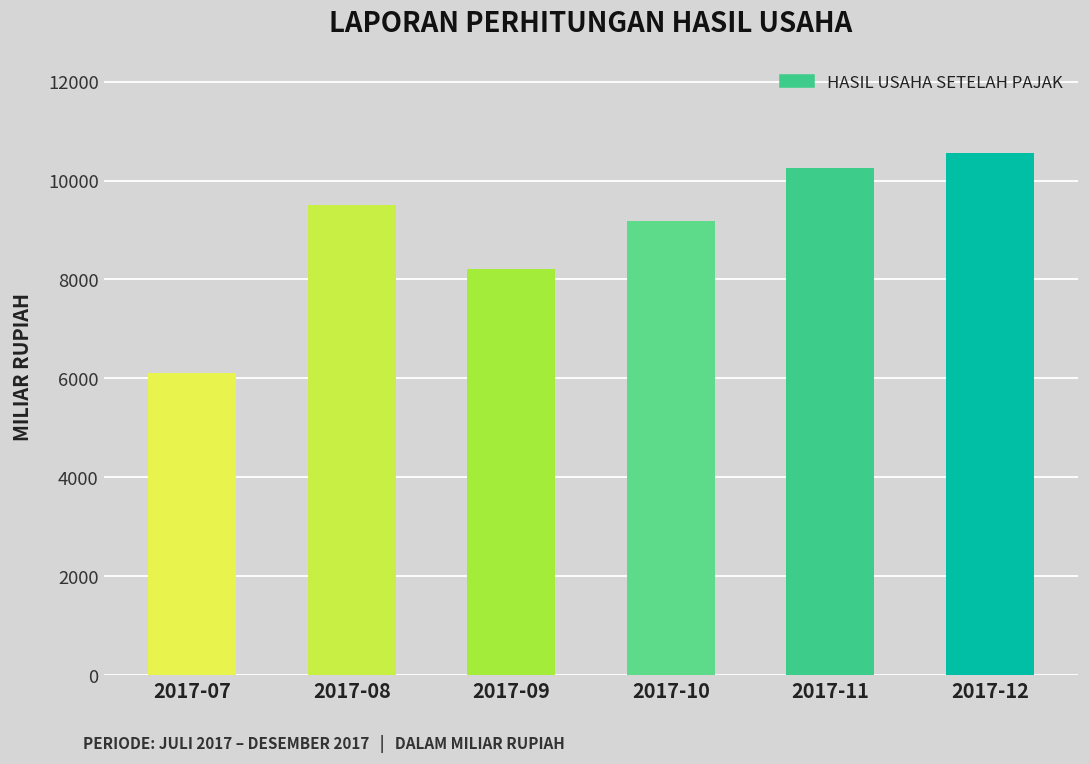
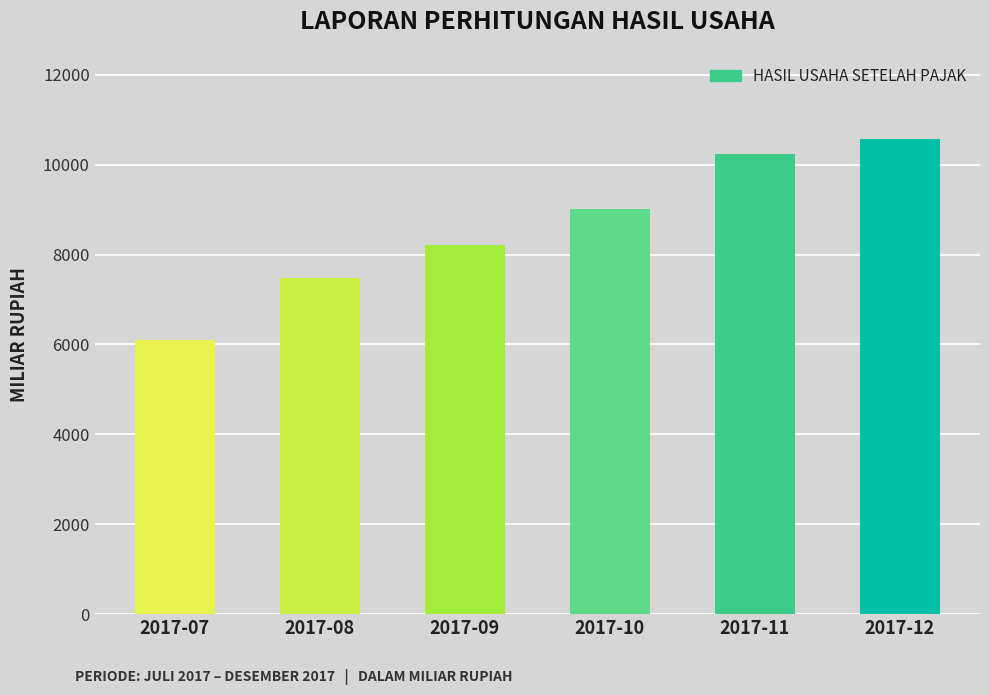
  {
    "2017-07": 6100,
-   "2017-08": 9500,
+   "2017-08": 7500,
    "2017-09": 8200,
-   "2017-10": 9200,
+   "2017-10": 9000,
    "2017-11": 10200,
    "2017-12": 10600
  }
